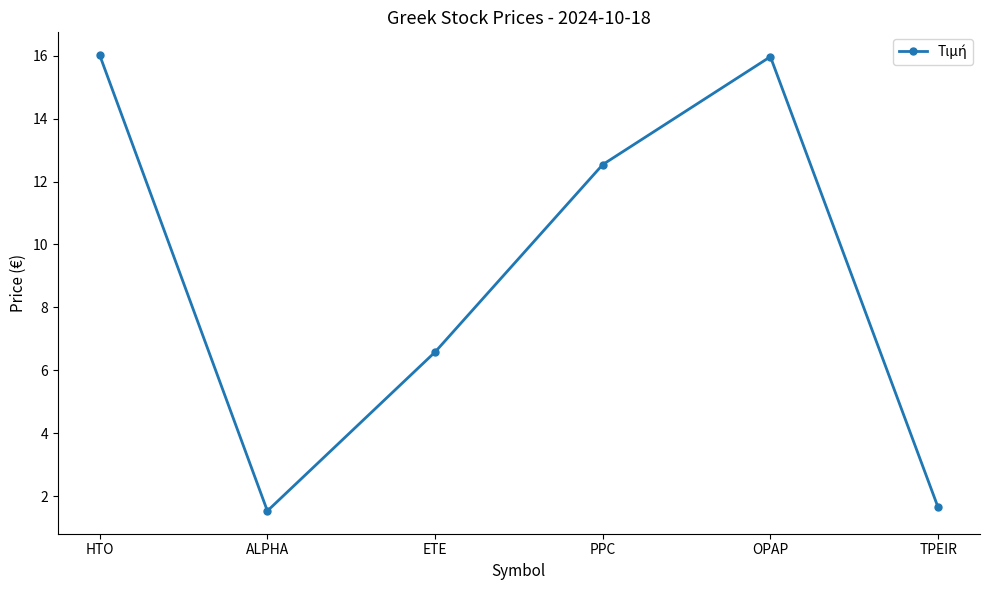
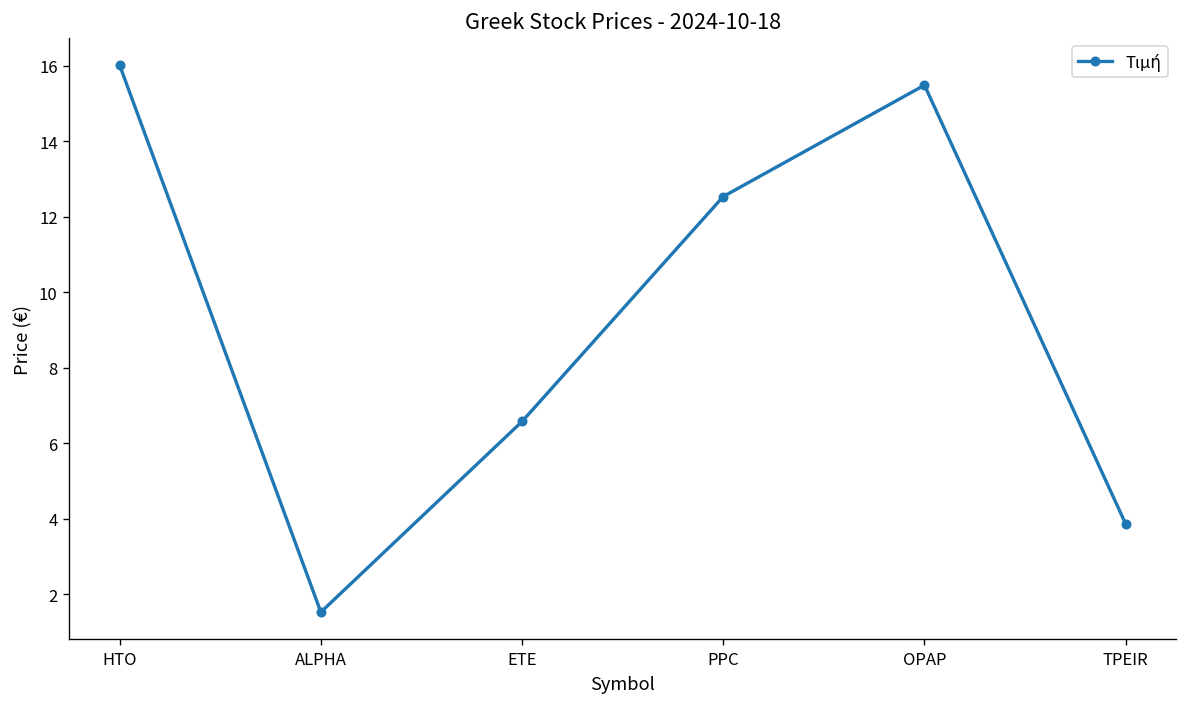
  {
    "HTO": 16.0,
    "ALPHA": 1.5,
    "ETE": 6.6,
    "PPC": 12.5,
-   "OPAP": 16.0,
-   "TPEIR": 1.6
+   "OPAP": 15.5,
+   "TPEIR": 3.9
  }
